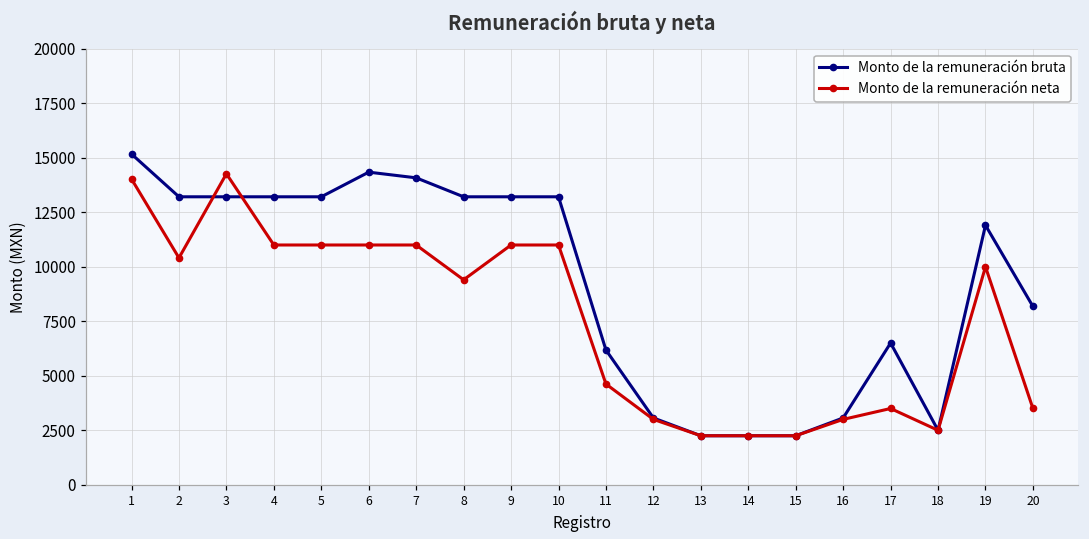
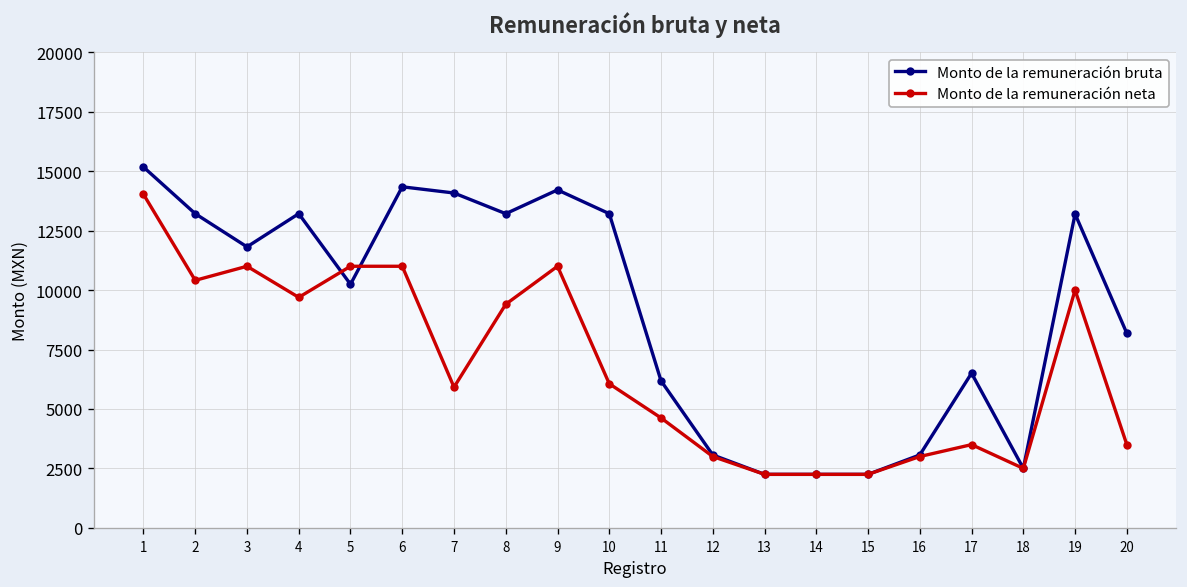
  {
    "Monto de la remuneración bruta": {
      "1": 15200,
      "2": 13200,
-     "3": 13200,
+     "3": 11800,
      "4": 13200,
-     "5": 13200,
+     "5": 10200,
      "6": 14300,
      "7": 14100,
      "8": 13200,
-     "9": 13200,
+     "9": 14200,
      "10": 13200,
      "11": 6200,
      "17": 6500,
-     "19": 11900,
+     "19": 13200,
      "20": 8200
    },
    "Monto de la remuneración neta": {
      "1": 14000,
      "2": 10400,
-     "3": 14300,
-     "4": 11000,
+     "3": 11000,
+     "4": 9700,
      "5": 11000,
      "6": 11000,
-     "7": 11000,
+     "7": 5900,
      "8": 9400,
      "9": 11000,
-     "10": 11000,
+     "10": 6100,
      "11": 4600,
      "17": 3500,
      "19": 10000,
      "20": 3500
    }
  }
